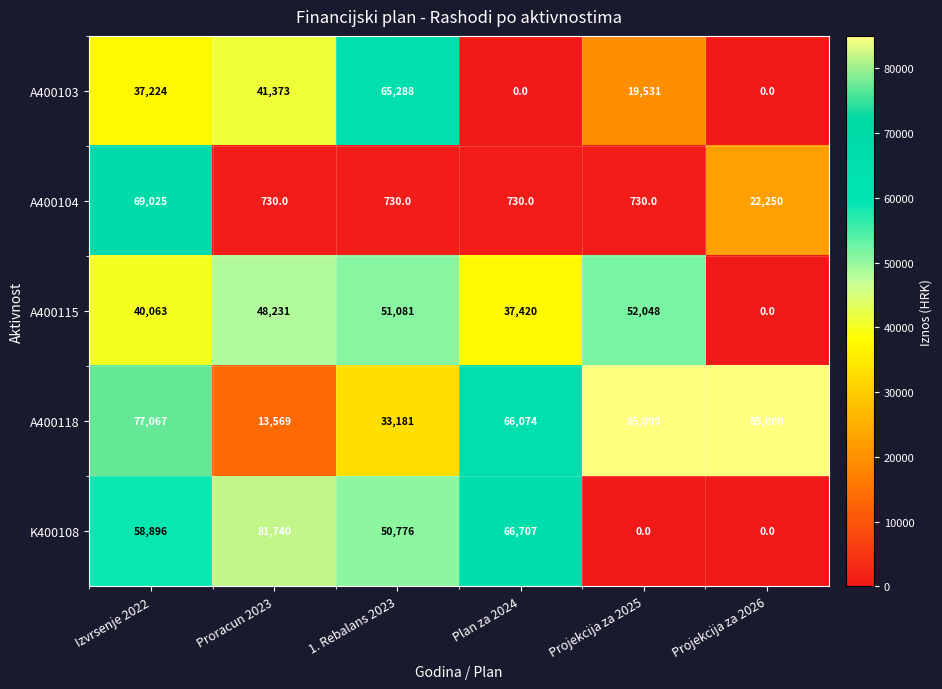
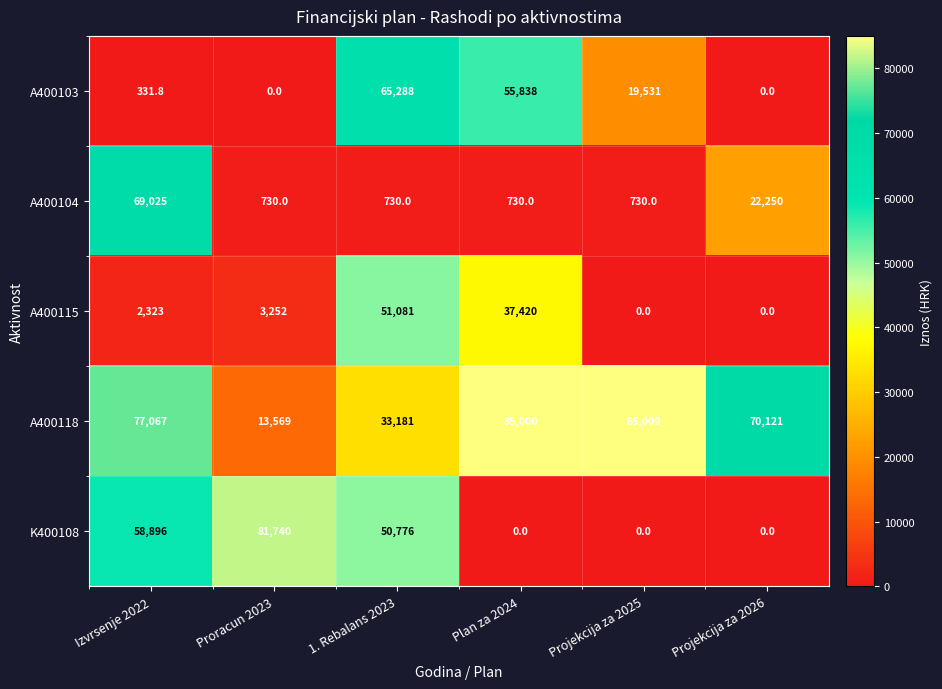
  {
    "A400103": {
-     "Izvrsenje 2022": "37,224",
-     "Proracun 2023": "41,373",
+     "Izvrsenje 2022": "331.8",
+     "Proracun 2023": "0.0",
      "1. Rebalans 2023": "65,288",
-     "Plan za 2024": "0.0",
+     "Plan za 2024": "55,838",
      "Projekcija za 2025": "19,531",
      "Projekcija za 2026": "0.0"
    },
    "A400104": {
      "Izvrsenje 2022": "69,025",
      "Proracun 2023": "730.0",
      "1. Rebalans 2023": "730.0",
      "Plan za 2024": "730.0",
      "Projekcija za 2025": "730.0",
      "Projekcija za 2026": "22,250"
    },
    "A400115": {
-     "Izvrsenje 2022": "40,063",
-     "Proracun 2023": "48,231",
+     "Izvrsenje 2022": "2,323",
+     "Proracun 2023": "3,252",
      "1. Rebalans 2023": "51,081",
      "Plan za 2024": "37,420",
-     "Projekcija za 2025": "52,048",
+     "Projekcija za 2025": "0.0",
      "Projekcija za 2026": "0.0"
    },
    "A400118": {
      "Izvrsenje 2022": "77,067",
      "Proracun 2023": "13,569",
      "1. Rebalans 2023": "33,181",
-     "Plan za 2024": "66,074",
+     "Plan za 2024": "85,000",
      "Projekcija za 2025": "85,000",
-     "Projekcija za 2026": "85,000"
+     "Projekcija za 2026": "70,121"
    },
    "K400108": {
      "Izvrsenje 2022": "58,896",
      "Proracun 2023": "81,740",
      "1. Rebalans 2023": "50,776",
-     "Plan za 2024": "66,707",
+     "Plan za 2024": "0.0",
      "Projekcija za 2025": "0.0",
      "Projekcija za 2026": "0.0"
    }
  }
